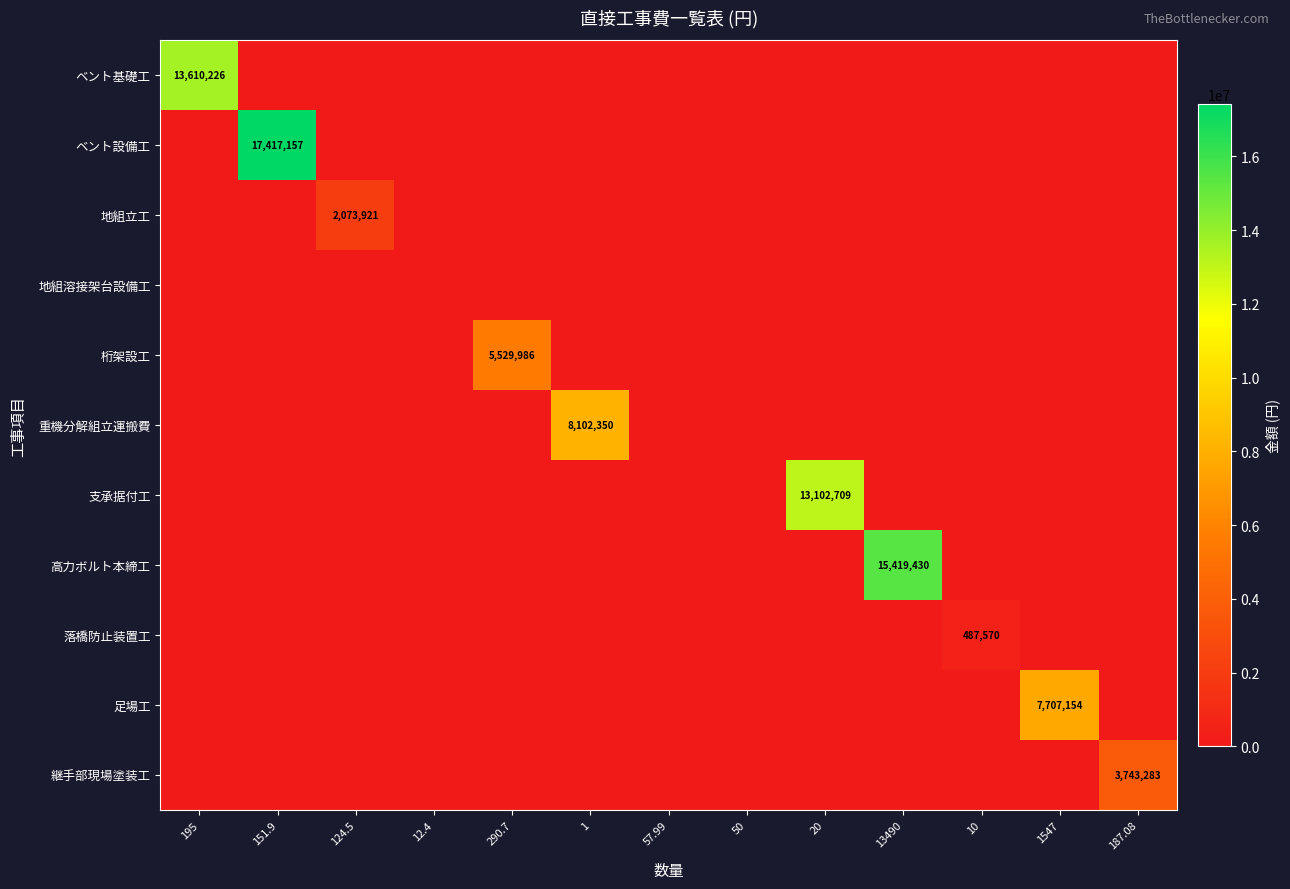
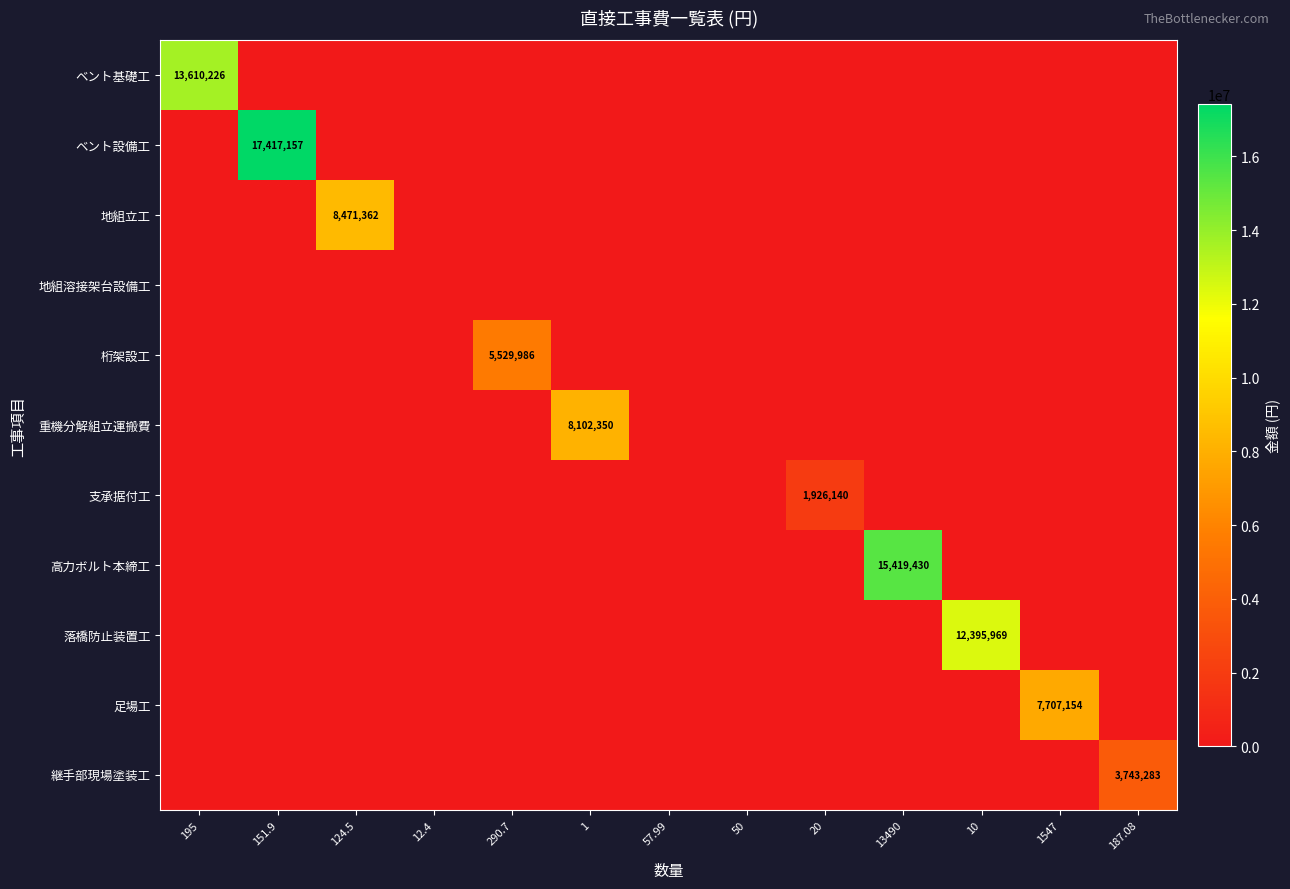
  {
    "ベント基礎工": {
      "195": "13,610,226"
    },
    "ベント設備工": {
      "151.9": "17,417,157"
    },
    "地組立工": {
-     "124.5": "2,073,921"
+     "124.5": "8,471,362"
    },
    "桁架設工": {
      "290.7": "5,529,986"
    },
    "重機分解組立運搬費": {
      "1": "8,102,350"
    },
    "支承据付工": {
-     "20": "13,102,709"
+     "20": "1,926,140"
    },
    "高力ボルト本締工": {
      "13490": "15,419,430"
    },
    "落橋防止装置工": {
-     "10": "487,570"
+     "10": "12,395,969"
    },
    "足場工": {
      "1547": "7,707,154"
    },
    "継手部現場塗装工": {
      "187.08": "3,743,283"
    }
  }
